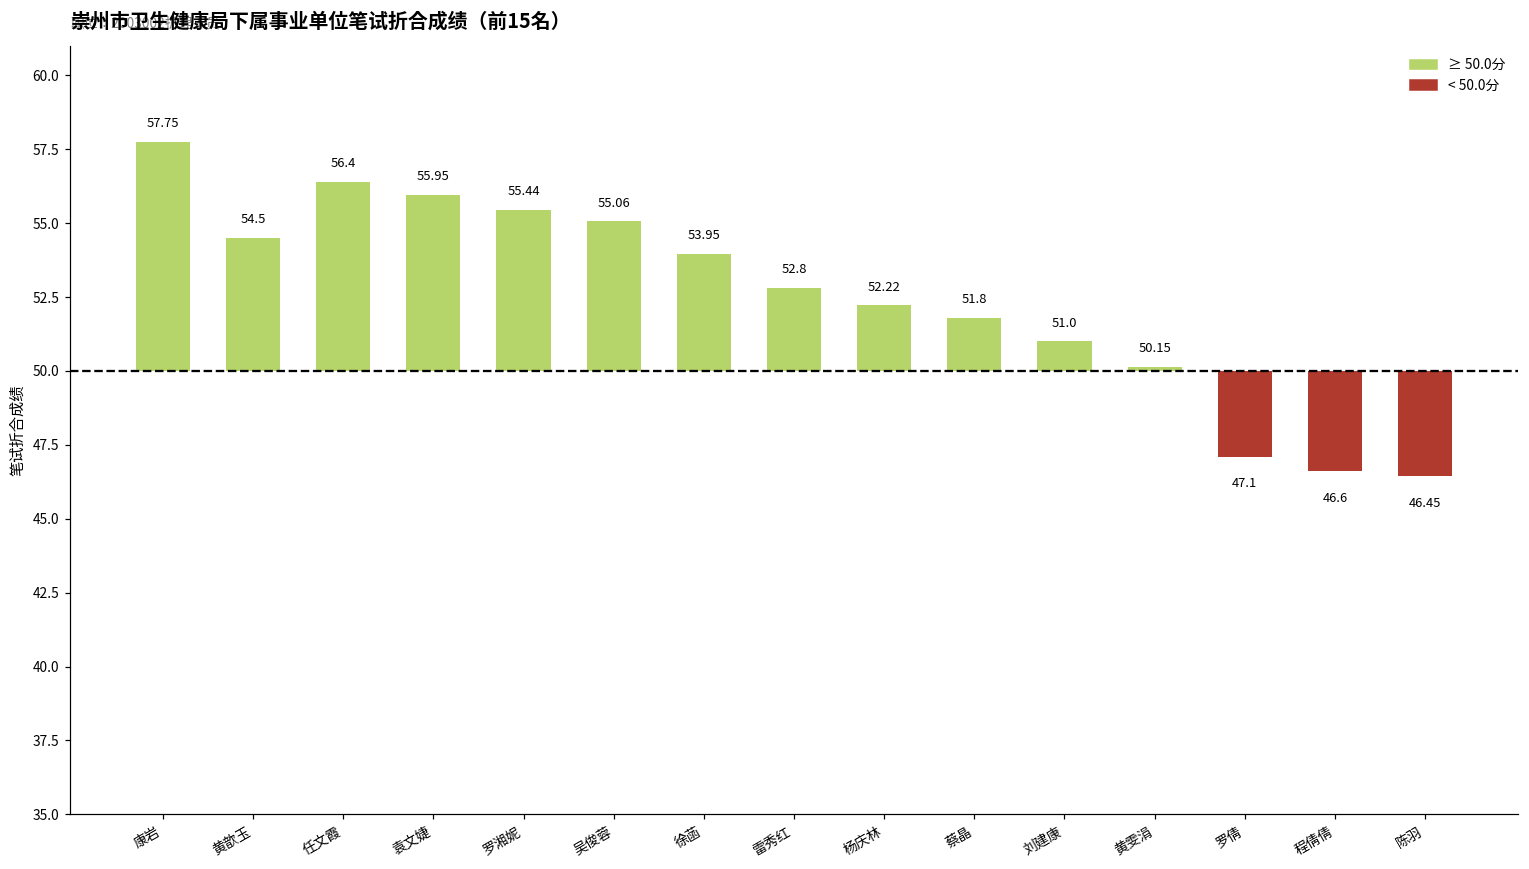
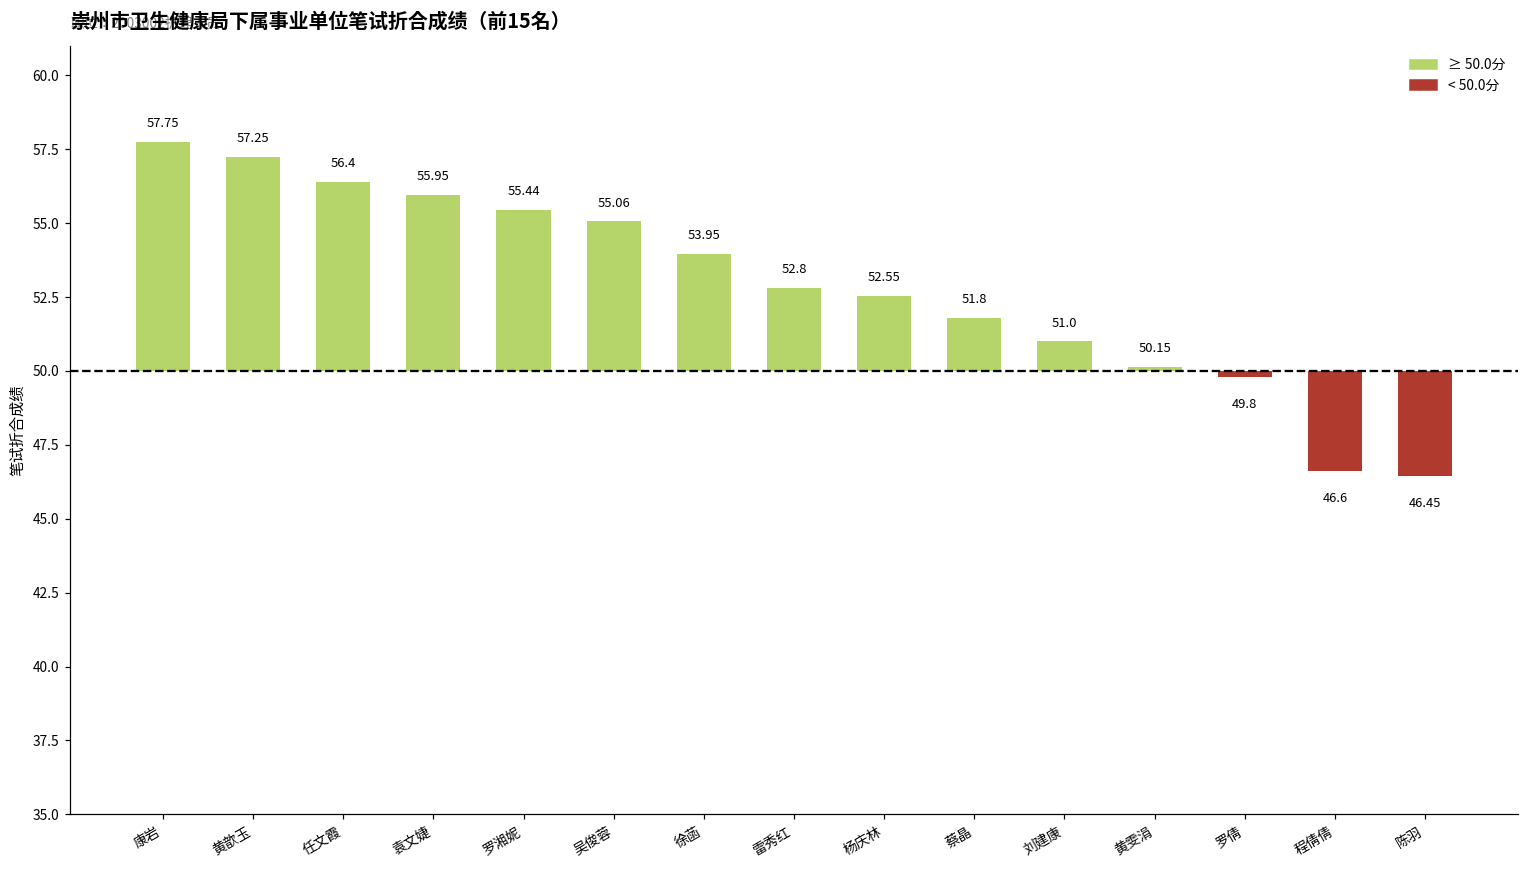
  {
-   "黄歆玉": 54.5,
-   "杨庆林": 52.22,
-   "罗倩": 47.1
+   "黄歆玉": 57.25,
+   "杨庆林": 52.55,
+   "罗倩": 49.8
  }
